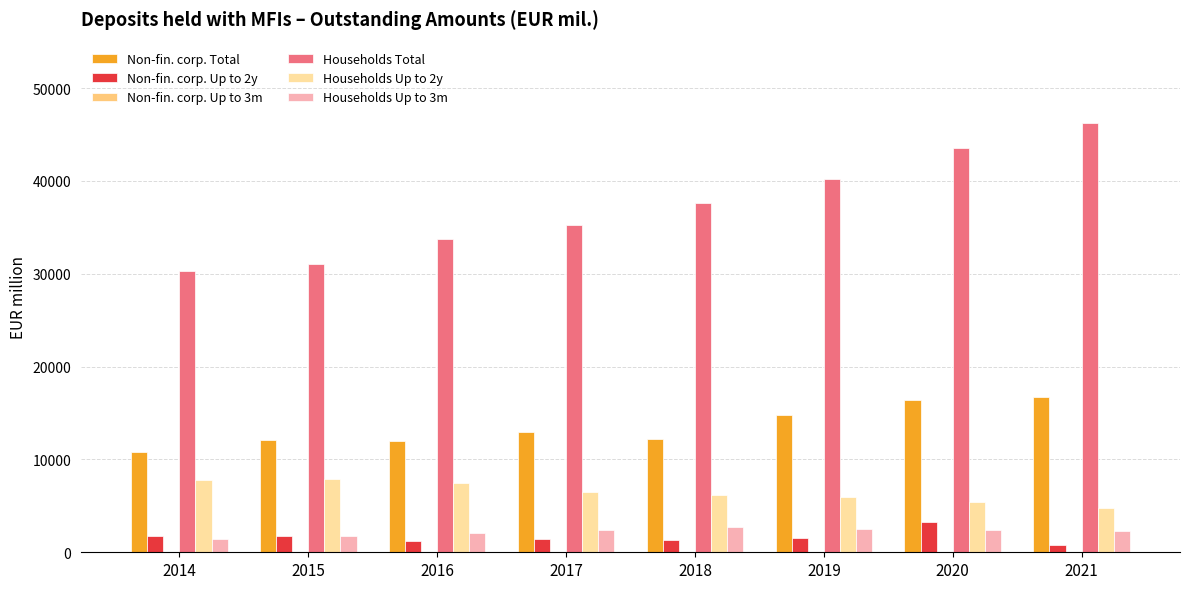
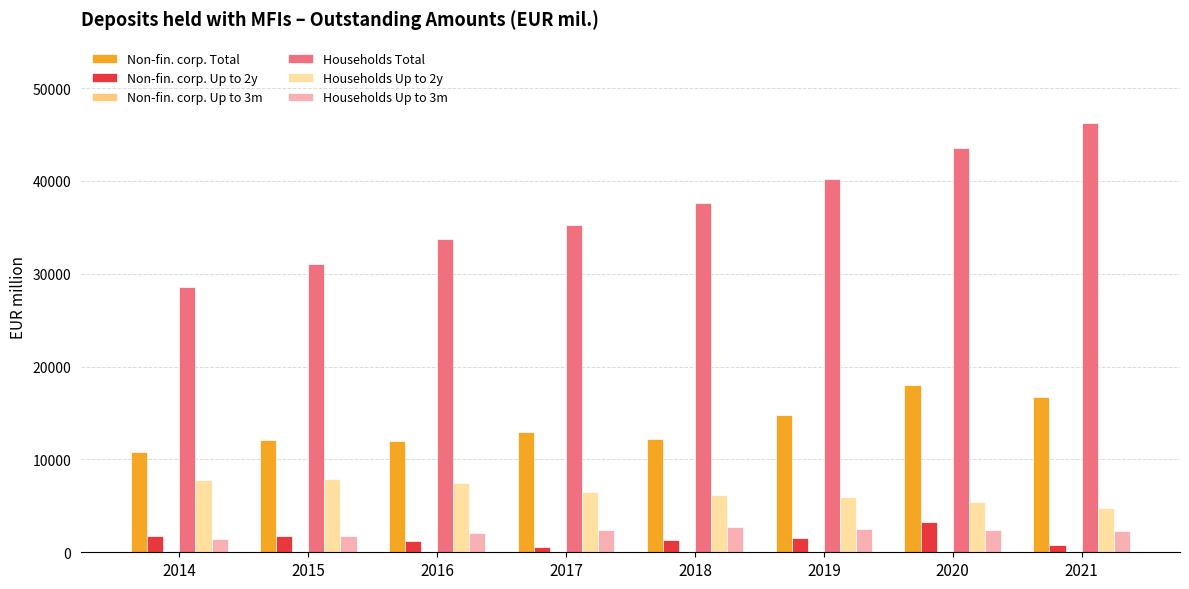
  {
    "Non-fin. corp. Total": {
      "2014": 11000,
      "2015": 12000,
      "2016": 12000,
      "2017": 13000,
      "2018": 12000,
      "2019": 15000,
-     "2020": 16000,
+     "2020": 18000,
      "2021": 17000
    },
    "Non-fin. corp. Up to 2y": {
      "2014": 2000,
      "2015": 2000,
      "2016": 1000,
-     "2017": 1400,
+     "2017": 500,
      "2018": 1000,
      "2019": 1000,
      "2020": 3000,
      "2021": 1000
    },
    "Households Total": {
-     "2014": 30000,
+     "2014": 29000,
      "2015": 31000,
      "2016": 34000,
      "2017": 35000,
      "2018": 38000,
      "2019": 40000,
      "2020": 44000,
      "2021": 46000
    }
  }
